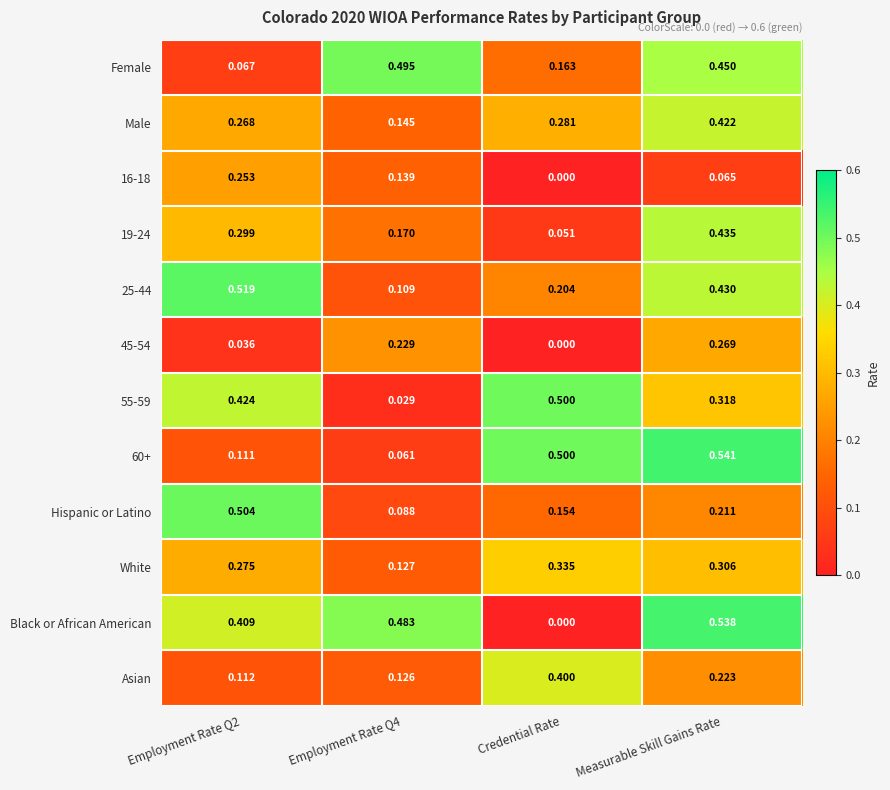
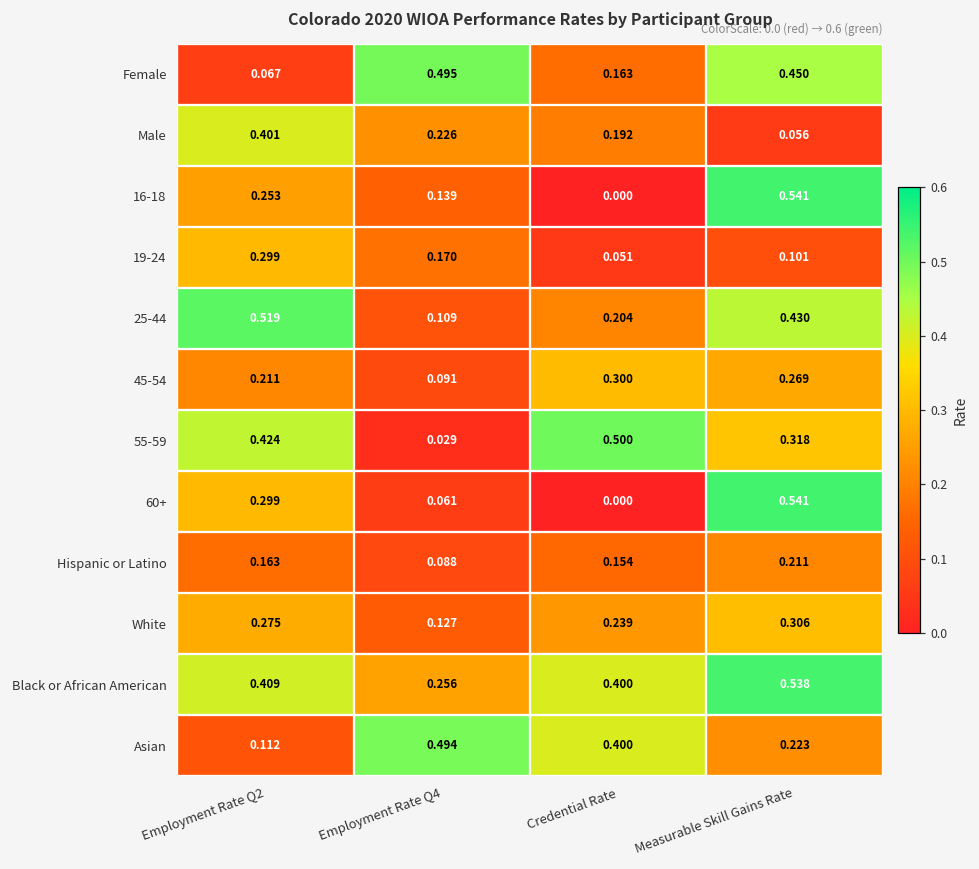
  {
    "Female": {
      "Employment Rate Q2": 0.067,
      "Employment Rate Q4": 0.495,
      "Credential Rate": 0.163,
      "Measurable Skill Gains Rate": 0.450
    },
    "Male": {
-     "Employment Rate Q2": 0.268,
-     "Employment Rate Q4": 0.145,
-     "Credential Rate": 0.281,
-     "Measurable Skill Gains Rate": 0.422
+     "Employment Rate Q2": 0.401,
+     "Employment Rate Q4": 0.226,
+     "Credential Rate": 0.192,
+     "Measurable Skill Gains Rate": 0.056
    },
    "16-18": {
      "Employment Rate Q2": 0.253,
      "Employment Rate Q4": 0.139,
      "Credential Rate": 0.000,
-     "Measurable Skill Gains Rate": 0.065
+     "Measurable Skill Gains Rate": 0.541
    },
    "19-24": {
      "Employment Rate Q2": 0.299,
      "Employment Rate Q4": 0.170,
      "Credential Rate": 0.051,
-     "Measurable Skill Gains Rate": 0.435
+     "Measurable Skill Gains Rate": 0.101
    },
    "25-44": {
      "Employment Rate Q2": 0.519,
      "Employment Rate Q4": 0.109,
      "Credential Rate": 0.204,
      "Measurable Skill Gains Rate": 0.430
    },
    "45-54": {
-     "Employment Rate Q2": 0.036,
-     "Employment Rate Q4": 0.229,
-     "Credential Rate": 0.000,
+     "Employment Rate Q2": 0.211,
+     "Employment Rate Q4": 0.091,
+     "Credential Rate": 0.300,
      "Measurable Skill Gains Rate": 0.269
    },
    "55-59": {
      "Employment Rate Q2": 0.424,
      "Employment Rate Q4": 0.029,
      "Credential Rate": 0.500,
      "Measurable Skill Gains Rate": 0.318
    },
    "60+": {
-     "Employment Rate Q2": 0.111,
+     "Employment Rate Q2": 0.299,
      "Employment Rate Q4": 0.061,
-     "Credential Rate": 0.500,
+     "Credential Rate": 0.000,
      "Measurable Skill Gains Rate": 0.541
    },
    "Hispanic or Latino": {
-     "Employment Rate Q2": 0.504,
+     "Employment Rate Q2": 0.163,
      "Employment Rate Q4": 0.088,
      "Credential Rate": 0.154,
      "Measurable Skill Gains Rate": 0.211
    },
    "White": {
      "Employment Rate Q2": 0.275,
      "Employment Rate Q4": 0.127,
-     "Credential Rate": 0.335,
+     "Credential Rate": 0.239,
      "Measurable Skill Gains Rate": 0.306
    },
    "Black or African American": {
      "Employment Rate Q2": 0.409,
-     "Employment Rate Q4": 0.483,
-     "Credential Rate": 0.000,
+     "Employment Rate Q4": 0.256,
+     "Credential Rate": 0.400,
      "Measurable Skill Gains Rate": 0.538
    },
    "Asian": {
      "Employment Rate Q2": 0.112,
-     "Employment Rate Q4": 0.126,
+     "Employment Rate Q4": 0.494,
      "Credential Rate": 0.400,
      "Measurable Skill Gains Rate": 0.223
    }
  }
